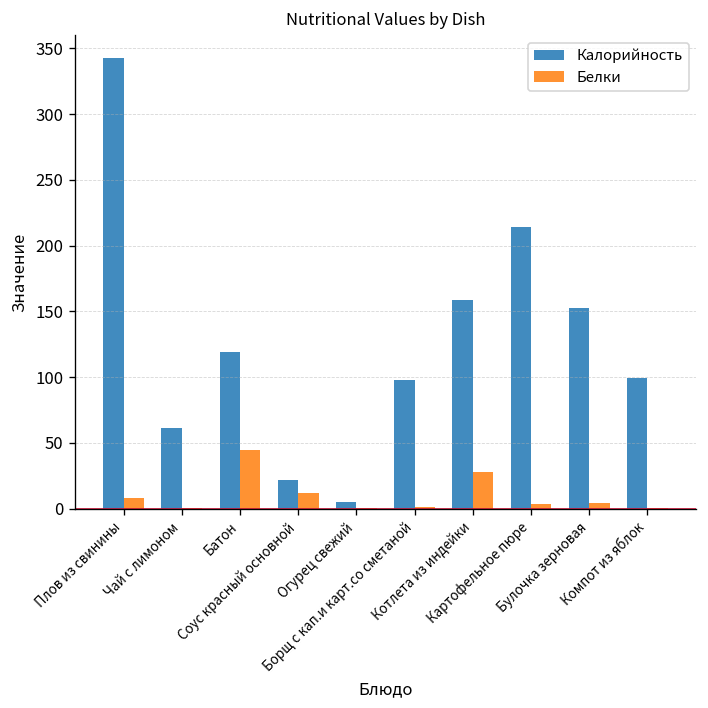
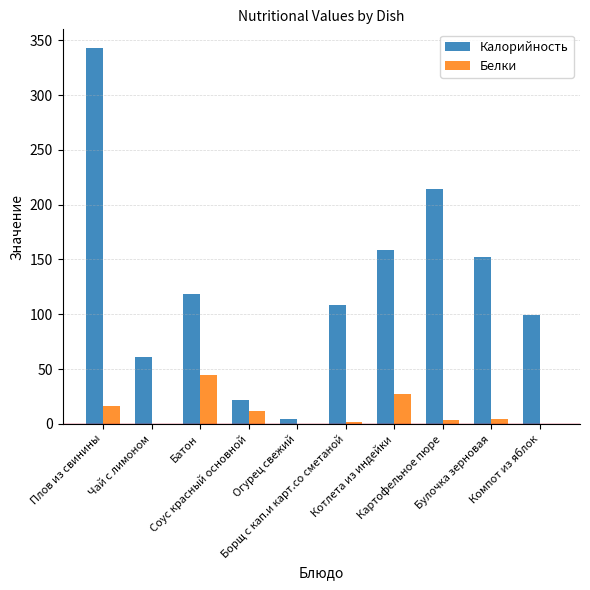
  {
    "Калорийность": {
      "Плов из свинины": 343,
      "Чай с лимоном": 61,
      "Батон": 119,
      "Соус красный основной": 22,
      "Огурец свежий": 5,
-     "Борщ с кап.и карт.со сметаной": 98,
+     "Борщ с кап.и карт.со сметаной": 108,
      "Котлета из индейки": 159,
      "Картофельное пюре": 214,
      "Булочка зерновая": 153,
      "Компот из яблок": 99
    },
    "Белки": {
-     "Плов из свинины": 8,
+     "Плов из свинины": 16,
      "Батон": 45,
      "Соус красный основной": 12,
      "Котлета из индейки": 28,
      "Картофельное пюре": 4,
      "Булочка зерновая": 5
    }
  }
